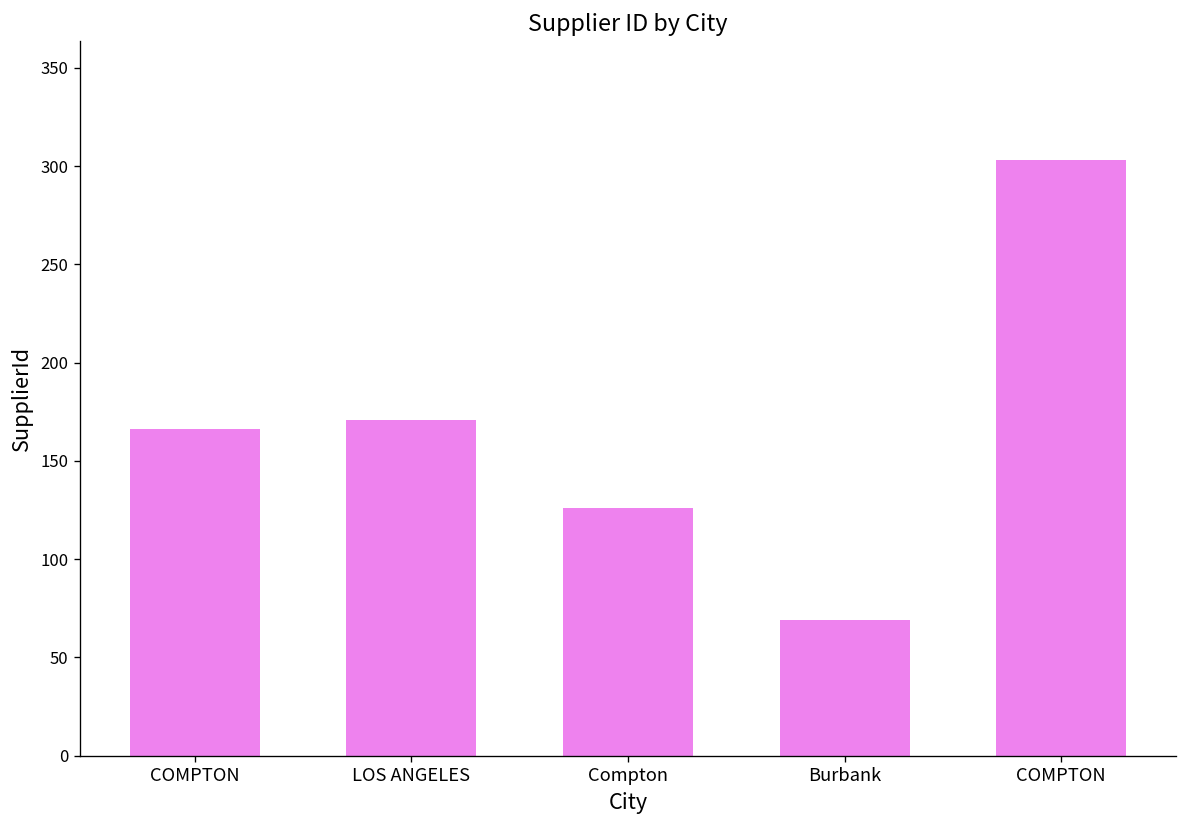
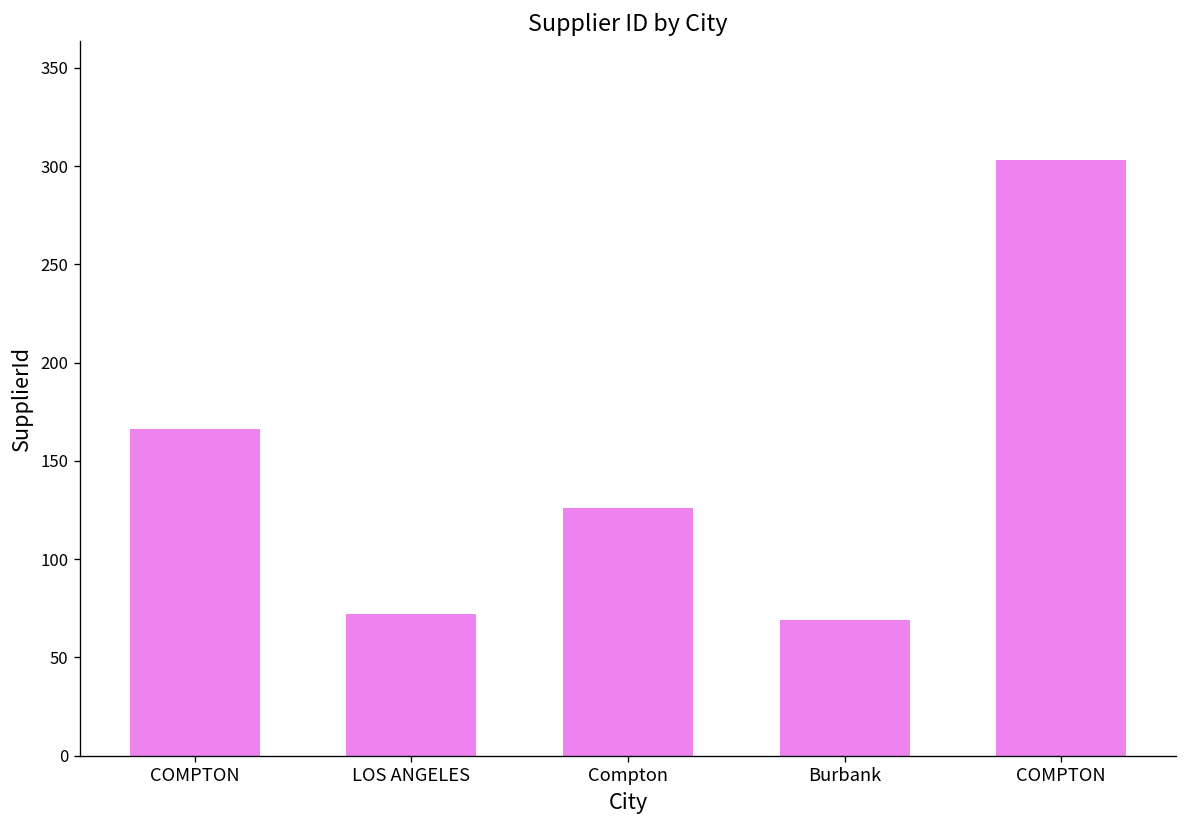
  {
-   "LOS ANGELES": 171,
+   "LOS ANGELES": 72,
    "Compton": 126,
    "Burbank": 69
  }
